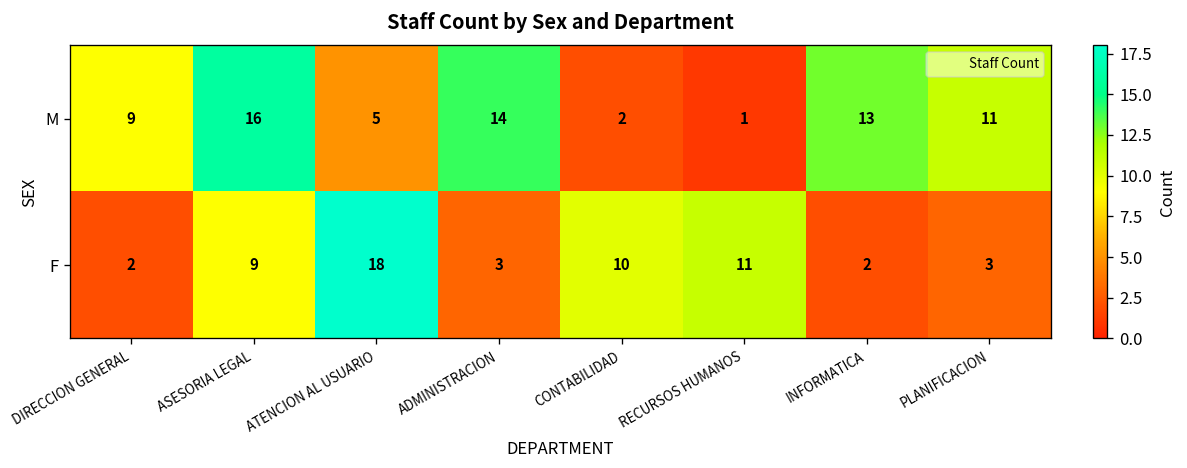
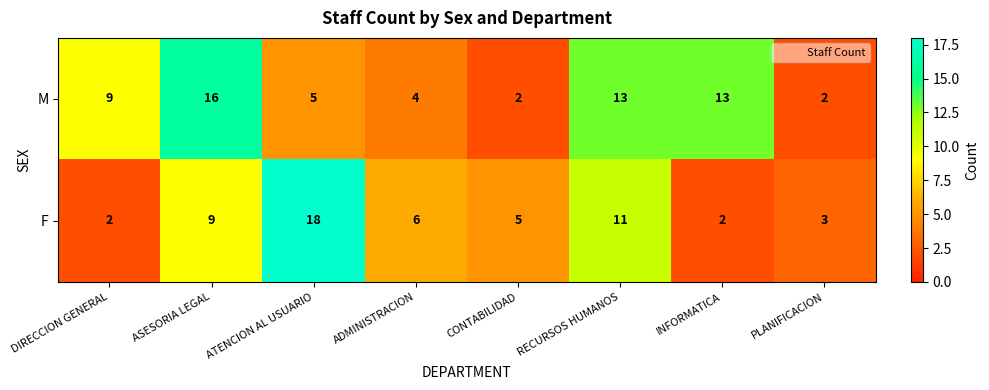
  {
    "M": {
      "DIRECCION GENERAL": 9,
      "ASESORIA LEGAL": 16,
      "ATENCION AL USUARIO": 5,
-     "ADMINISTRACION": 14,
+     "ADMINISTRACION": 4,
      "CONTABILIDAD": 2,
-     "RECURSOS HUMANOS": 1,
+     "RECURSOS HUMANOS": 13,
      "INFORMATICA": 13,
-     "PLANIFICACION": 11
+     "PLANIFICACION": 2
    },
    "F": {
      "DIRECCION GENERAL": 2,
      "ASESORIA LEGAL": 9,
      "ATENCION AL USUARIO": 18,
-     "ADMINISTRACION": 3,
-     "CONTABILIDAD": 10,
+     "ADMINISTRACION": 6,
+     "CONTABILIDAD": 5,
      "RECURSOS HUMANOS": 11,
      "INFORMATICA": 2,
      "PLANIFICACION": 3
    }
  }
